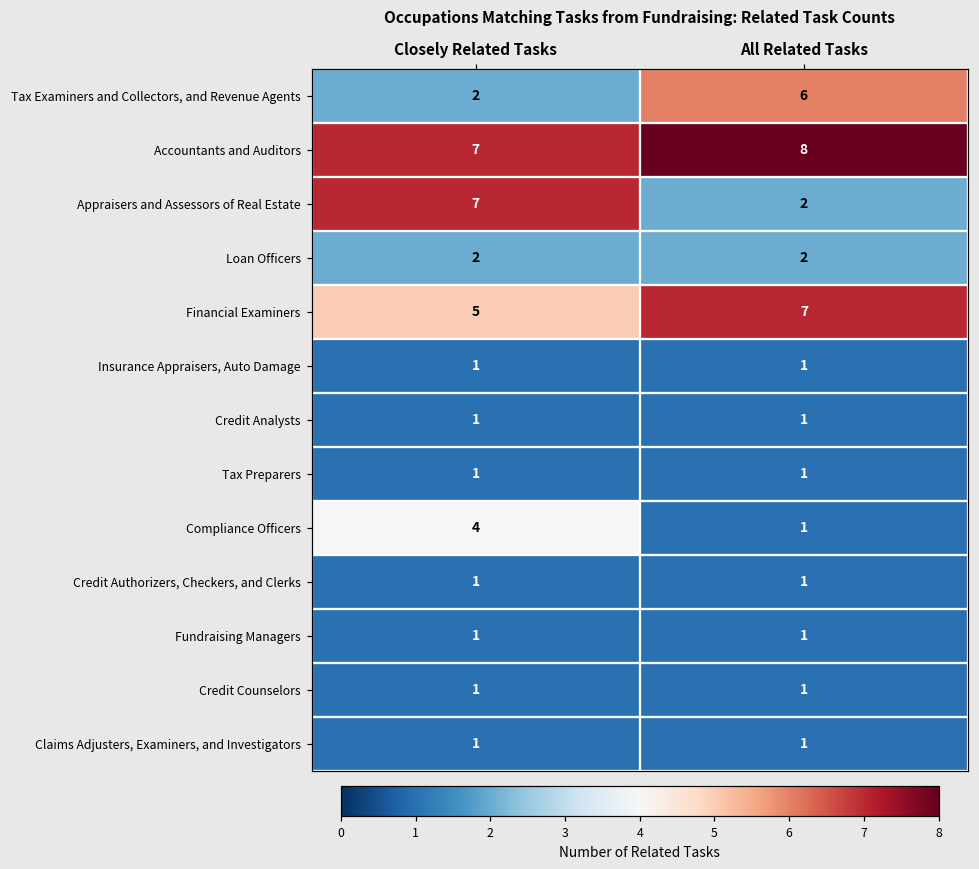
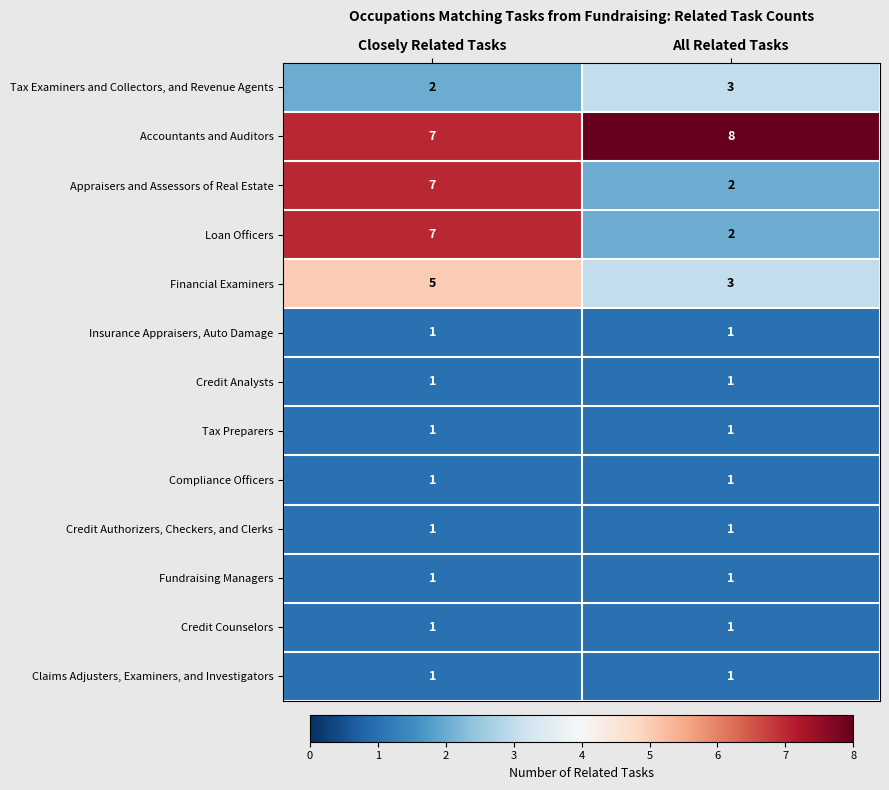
  {
    "Tax Examiners and Collectors, and Revenue Agents": {
      "Closely Related Tasks": 2,
-     "All Related Tasks": 6
+     "All Related Tasks": 3
    },
    "Accountants and Auditors": {
      "Closely Related Tasks": 7,
      "All Related Tasks": 8
    },
    "Appraisers and Assessors of Real Estate": {
      "Closely Related Tasks": 7,
      "All Related Tasks": 2
    },
    "Loan Officers": {
-     "Closely Related Tasks": 2,
+     "Closely Related Tasks": 7,
      "All Related Tasks": 2
    },
    "Financial Examiners": {
      "Closely Related Tasks": 5,
-     "All Related Tasks": 7
+     "All Related Tasks": 3
    },
    "Insurance Appraisers, Auto Damage": {
      "Closely Related Tasks": 1,
      "All Related Tasks": 1
    },
    "Credit Analysts": {
      "Closely Related Tasks": 1,
      "All Related Tasks": 1
    },
    "Tax Preparers": {
      "Closely Related Tasks": 1,
      "All Related Tasks": 1
    },
    "Compliance Officers": {
-     "Closely Related Tasks": 4,
+     "Closely Related Tasks": 1,
      "All Related Tasks": 1
    },
    "Credit Authorizers, Checkers, and Clerks": {
      "Closely Related Tasks": 1,
      "All Related Tasks": 1
    },
    "Fundraising Managers": {
      "Closely Related Tasks": 1,
      "All Related Tasks": 1
    },
    "Credit Counselors": {
      "Closely Related Tasks": 1,
      "All Related Tasks": 1
    },
    "Claims Adjusters, Examiners, and Investigators": {
      "Closely Related Tasks": 1,
      "All Related Tasks": 1
    }
  }
